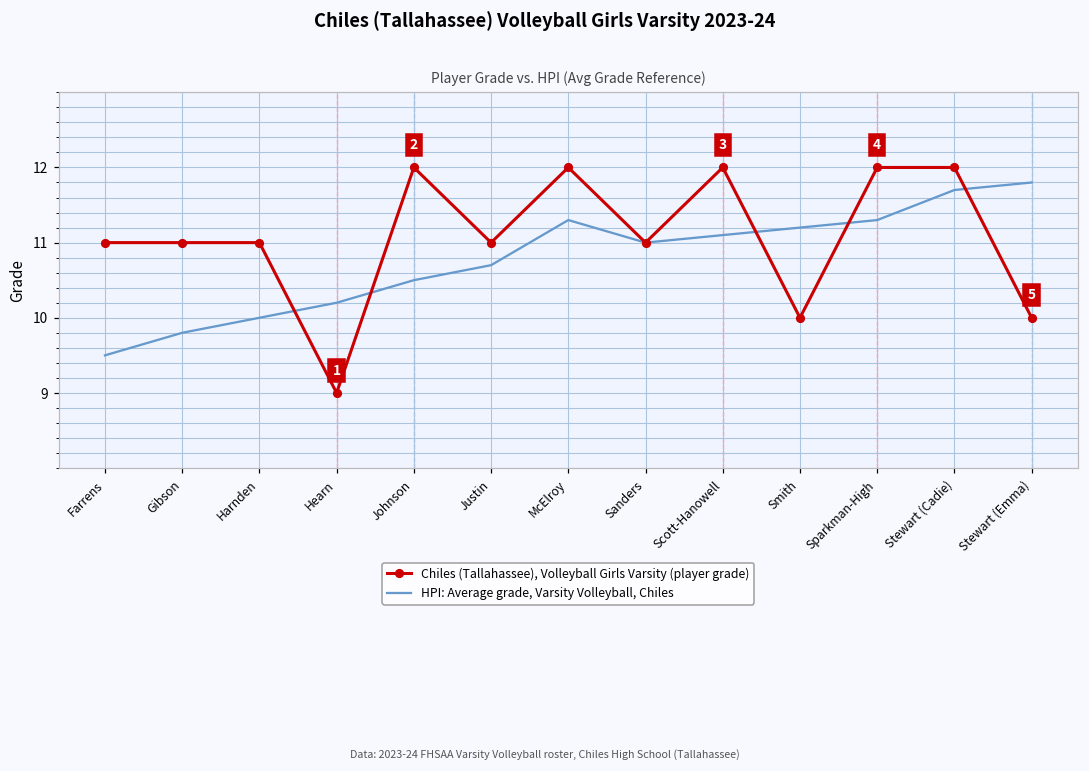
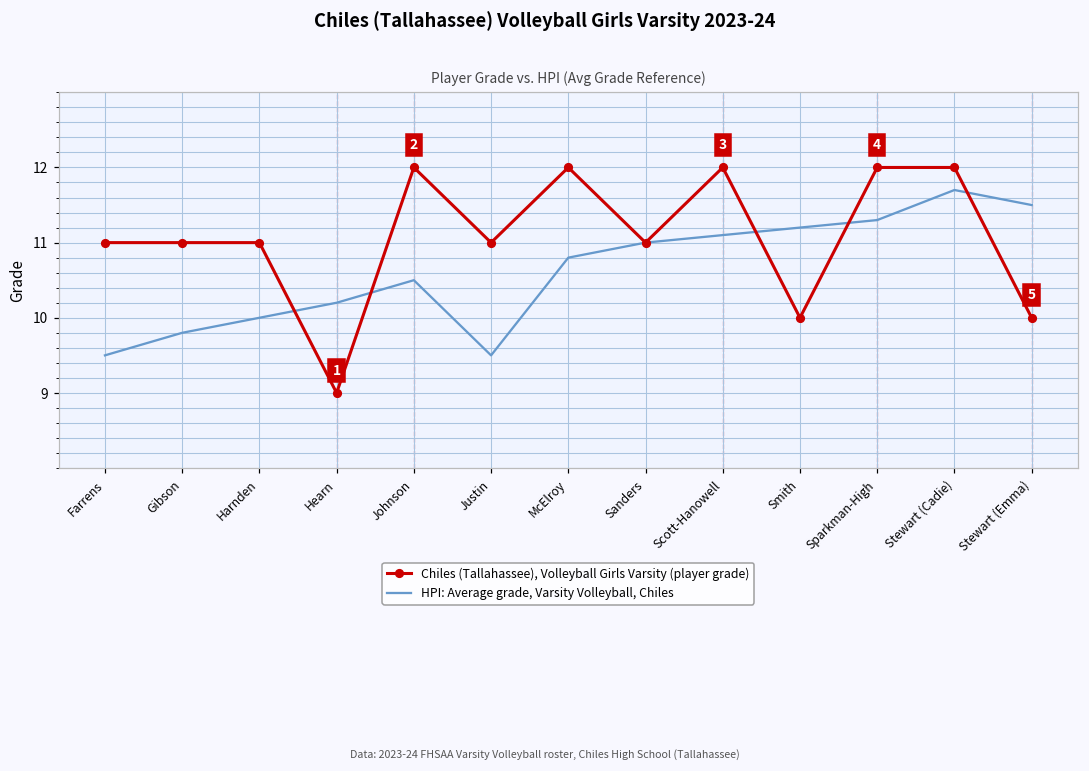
  {
    "Chiles (Tallahassee), Volleyball Girls Varsity (player grade)": {
      "Farrens": 11.0,
      "Gibson": 11.0,
      "Harnden": 11.0,
      "Justin": 11.0,
      "McElroy": 12.0,
      "Smith": 10.0,
      "Stewart (Cadie)": 12.0
    },
    "HPI: Average grade, Varsity Volleyball, Chiles": {
      "Farrens": 9.5,
      "Gibson": 9.8,
      "Harnden": 10.0,
      "Hearn": 10.2,
      "Johnson": 10.5,
-     "Justin": 10.7,
-     "McElroy": 11.3,
+     "Justin": 9.5,
+     "McElroy": 10.8,
      "Scott-Hanowell": 11.1,
      "Smith": 11.2,
      "Sparkman-High": 11.3,
      "Stewart (Cadie)": 11.7,
-     "Stewart (Emma)": 11.8
+     "Stewart (Emma)": 11.5
    }
  }
